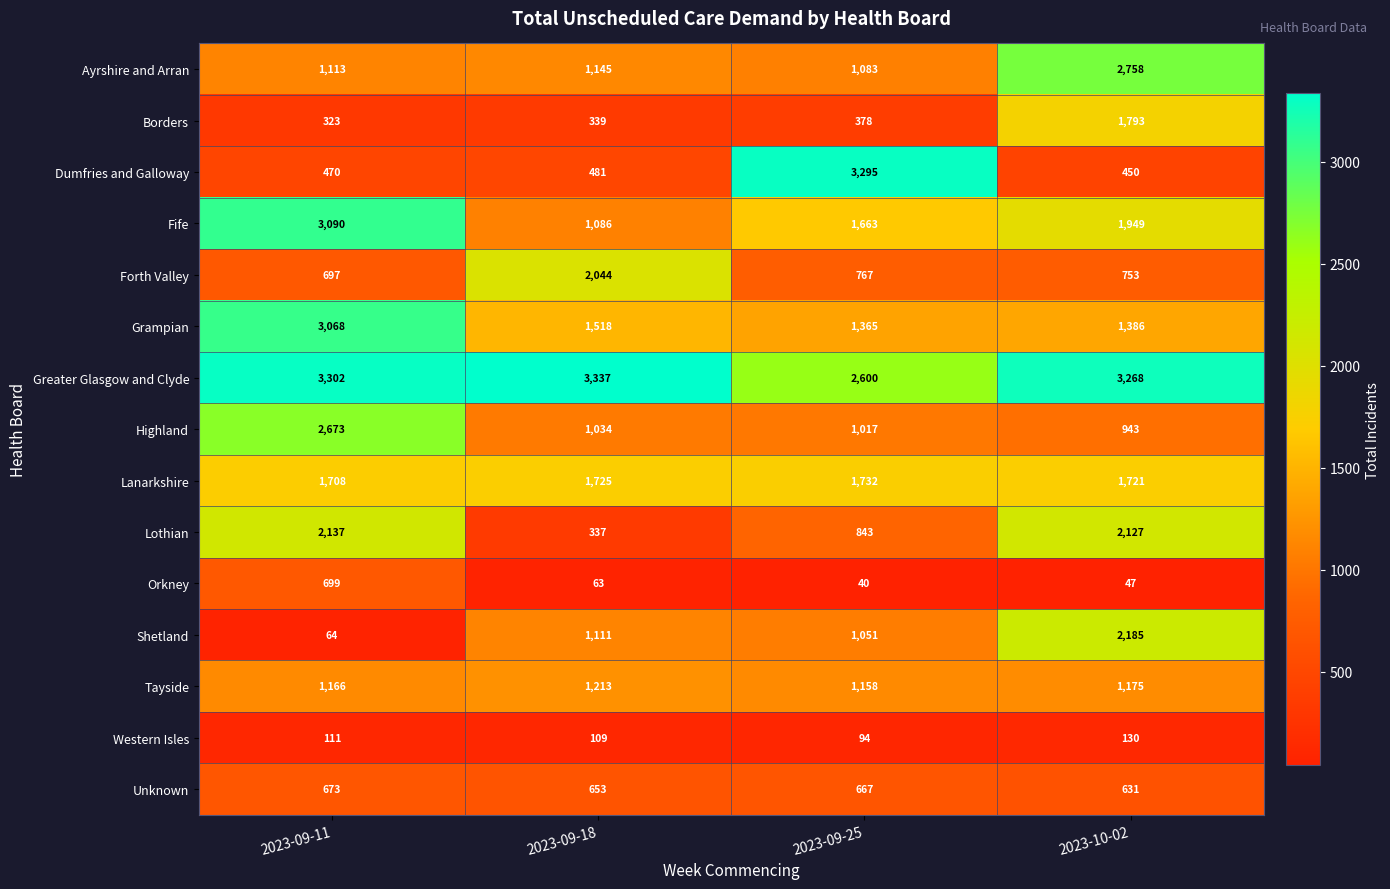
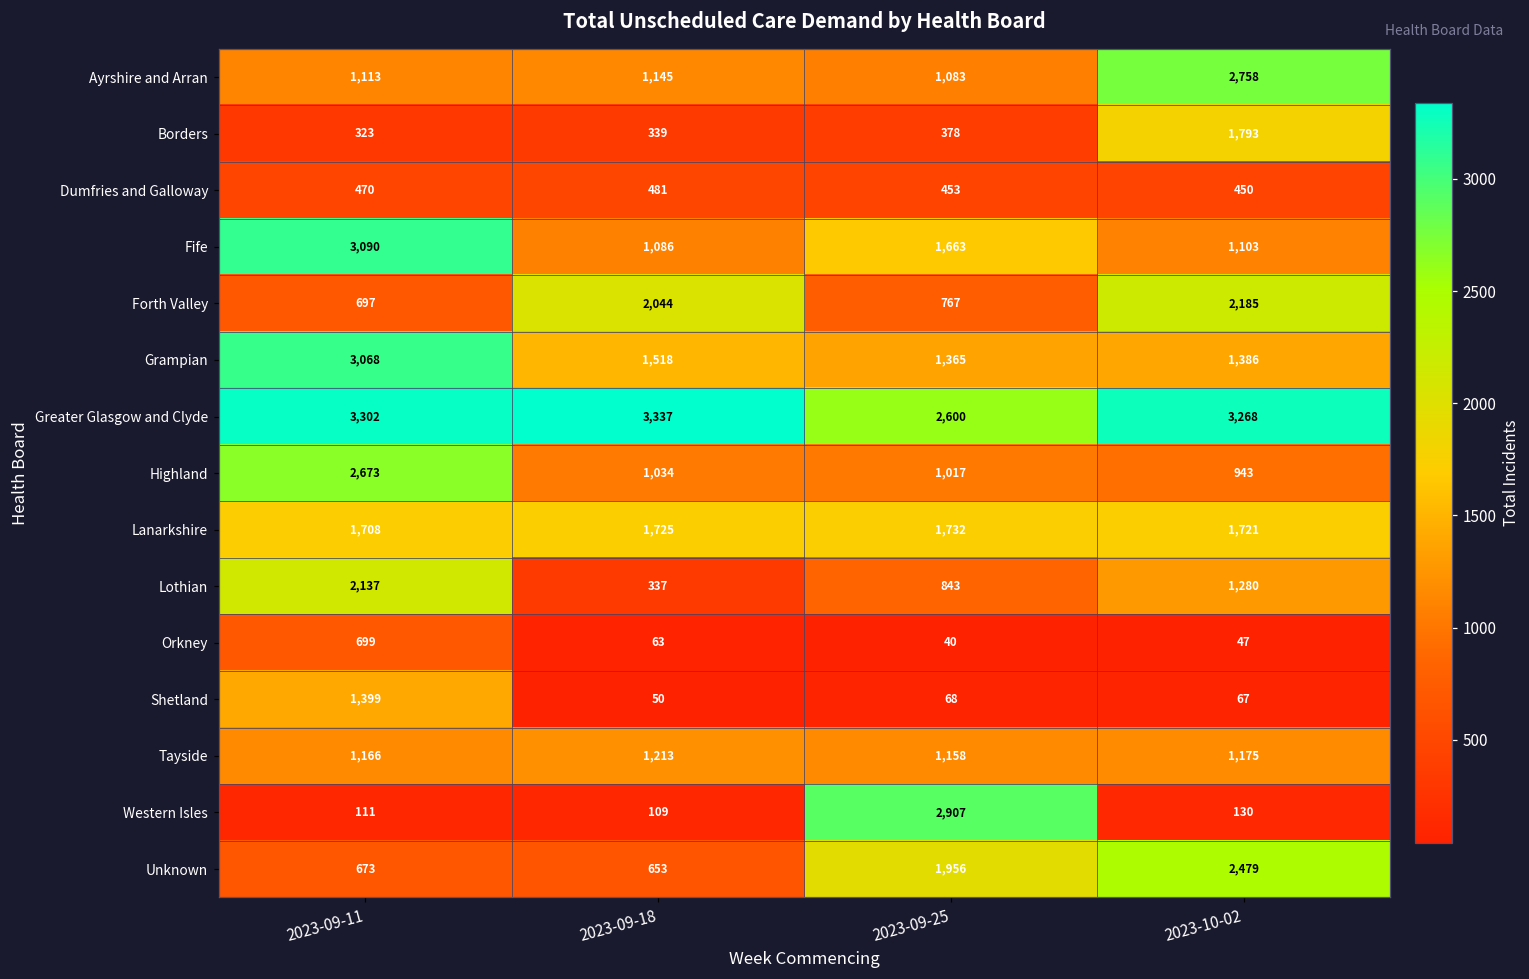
  {
    "Ayrshire and Arran": {
      "2023-09-11": "1,113",
      "2023-09-18": "1,145",
      "2023-09-25": "1,083",
      "2023-10-02": "2,758"
    },
    "Borders": {
      "2023-09-11": "323",
      "2023-09-18": "339",
      "2023-09-25": "378",
      "2023-10-02": "1,793"
    },
    "Dumfries and Galloway": {
      "2023-09-11": "470",
      "2023-09-18": "481",
-     "2023-09-25": "3,295",
+     "2023-09-25": "453",
      "2023-10-02": "450"
    },
    "Fife": {
      "2023-09-11": "3,090",
      "2023-09-18": "1,086",
      "2023-09-25": "1,663",
-     "2023-10-02": "1,949"
+     "2023-10-02": "1,103"
    },
    "Forth Valley": {
      "2023-09-11": "697",
      "2023-09-18": "2,044",
      "2023-09-25": "767",
-     "2023-10-02": "753"
+     "2023-10-02": "2,185"
    },
    "Grampian": {
      "2023-09-11": "3,068",
      "2023-09-18": "1,518",
      "2023-09-25": "1,365",
      "2023-10-02": "1,386"
    },
    "Greater Glasgow and Clyde": {
      "2023-09-11": "3,302",
      "2023-09-18": "3,337",
      "2023-09-25": "2,600",
      "2023-10-02": "3,268"
    },
    "Highland": {
      "2023-09-11": "2,673",
      "2023-09-18": "1,034",
      "2023-09-25": "1,017",
      "2023-10-02": "943"
    },
    "Lanarkshire": {
      "2023-09-11": "1,708",
      "2023-09-18": "1,725",
      "2023-09-25": "1,732",
      "2023-10-02": "1,721"
    },
    "Lothian": {
      "2023-09-11": "2,137",
      "2023-09-18": "337",
      "2023-09-25": "843",
-     "2023-10-02": "2,127"
+     "2023-10-02": "1,280"
    },
    "Orkney": {
      "2023-09-11": "699",
      "2023-09-18": "63",
      "2023-09-25": "40",
      "2023-10-02": "47"
    },
    "Shetland": {
-     "2023-09-11": "64",
-     "2023-09-18": "1,111",
-     "2023-09-25": "1,051",
-     "2023-10-02": "2,185"
+     "2023-09-11": "1,399",
+     "2023-09-18": "50",
+     "2023-09-25": "68",
+     "2023-10-02": "67"
    },
    "Tayside": {
      "2023-09-11": "1,166",
      "2023-09-18": "1,213",
      "2023-09-25": "1,158",
      "2023-10-02": "1,175"
    },
    "Western Isles": {
      "2023-09-11": "111",
      "2023-09-18": "109",
-     "2023-09-25": "94",
+     "2023-09-25": "2,907",
      "2023-10-02": "130"
    },
    "Unknown": {
      "2023-09-11": "673",
      "2023-09-18": "653",
-     "2023-09-25": "667",
-     "2023-10-02": "631"
+     "2023-09-25": "1,956",
+     "2023-10-02": "2,479"
    }
  }
